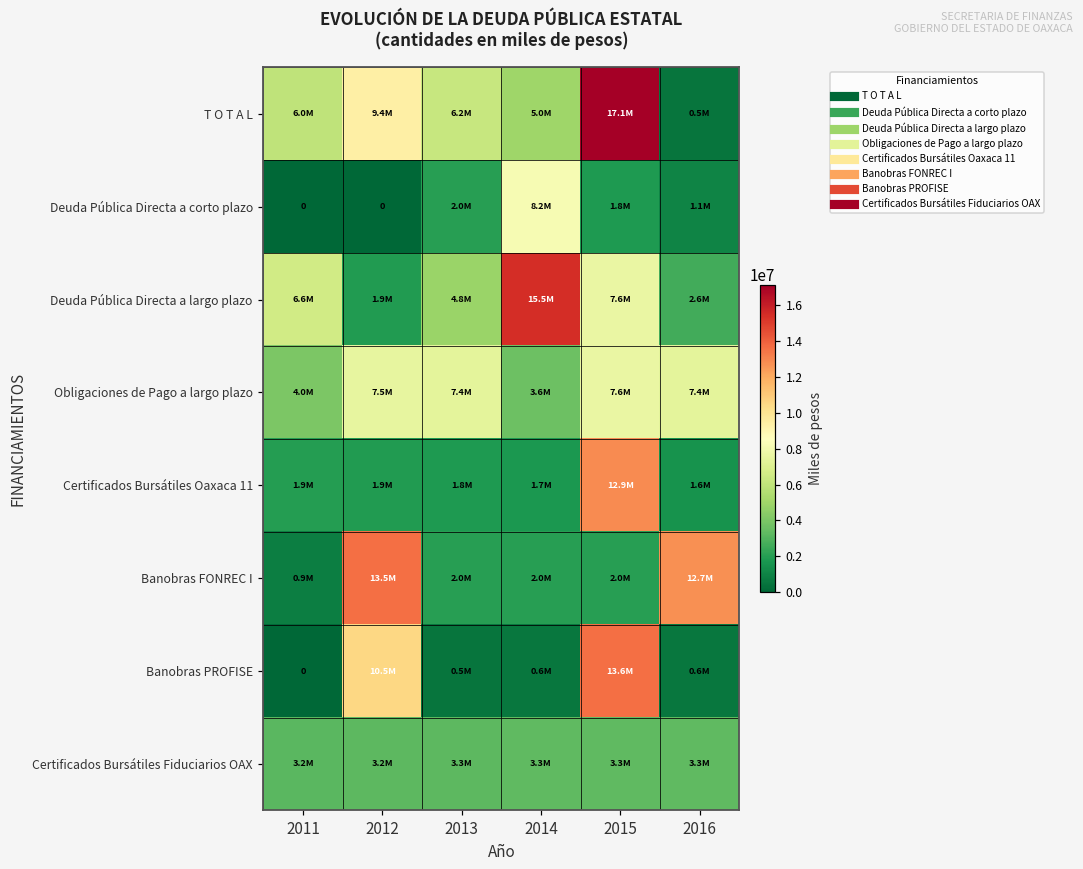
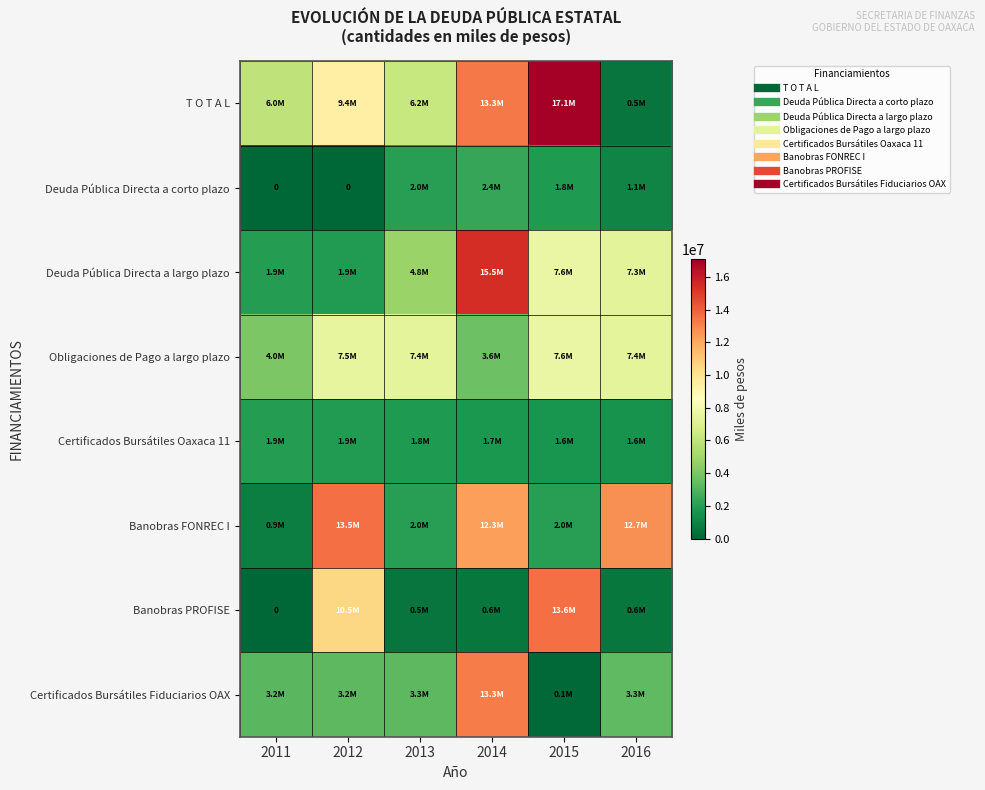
  {
    "T O T A L": {
      "2011": "6.0M",
      "2012": "9.4M",
      "2013": "6.2M",
-     "2014": "5.0M",
+     "2014": "13.3M",
      "2015": "17.1M",
      "2016": "0.5M"
    },
    "Deuda Pública Directa a corto plazo": {
      "2011": "0",
      "2012": "0",
      "2013": "2.0M",
-     "2014": "8.2M",
+     "2014": "2.4M",
      "2015": "1.8M",
      "2016": "1.1M"
    },
    "Deuda Pública Directa a largo plazo": {
-     "2011": "6.6M",
+     "2011": "1.9M",
      "2012": "1.9M",
      "2013": "4.8M",
      "2014": "15.5M",
      "2015": "7.6M",
-     "2016": "2.6M"
+     "2016": "7.3M"
    },
    "Obligaciones de Pago a largo plazo": {
      "2011": "4.0M",
      "2012": "7.5M",
      "2013": "7.4M",
      "2014": "3.6M",
      "2015": "7.6M",
      "2016": "7.4M"
    },
    "Certificados Bursátiles Oaxaca 11": {
      "2011": "1.9M",
      "2012": "1.9M",
      "2013": "1.8M",
      "2014": "1.7M",
-     "2015": "12.9M",
+     "2015": "1.6M",
      "2016": "1.6M"
    },
    "Banobras FONREC I": {
      "2011": "0.9M",
      "2012": "13.5M",
      "2013": "2.0M",
-     "2014": "2.0M",
+     "2014": "12.3M",
      "2015": "2.0M",
      "2016": "12.7M"
    },
    "Banobras PROFISE": {
      "2011": "0",
      "2012": "10.5M",
      "2013": "0.5M",
      "2014": "0.6M",
      "2015": "13.6M",
      "2016": "0.6M"
    },
    "Certificados Bursátiles Fiduciarios OAX": {
      "2011": "3.2M",
      "2012": "3.2M",
      "2013": "3.3M",
-     "2014": "3.3M",
-     "2015": "3.3M",
+     "2014": "13.3M",
+     "2015": "0.1M",
      "2016": "3.3M"
    }
  }
